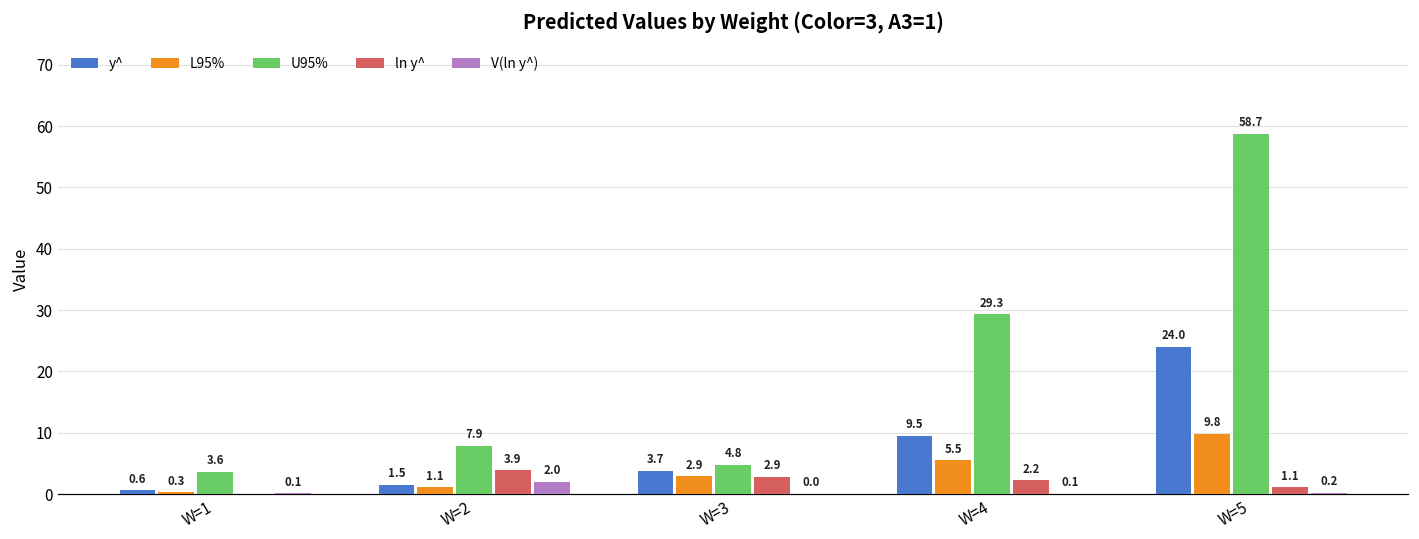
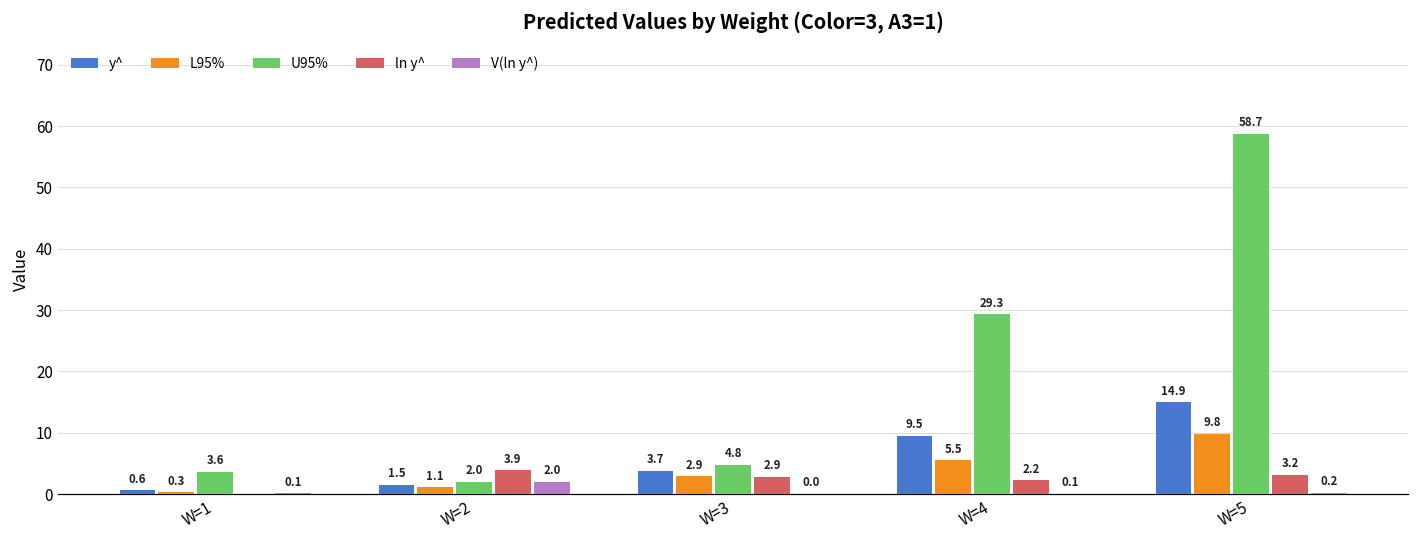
  {
    "y^": {
      "W=1": 0.6,
      "W=2": 1.5,
      "W=3": 3.7,
      "W=4": 9.5,
-     "W=5": 24.0
+     "W=5": 14.9
    },
    "L95%": {
      "W=1": 0.3,
      "W=2": 1.1,
      "W=3": 2.9,
      "W=4": 5.5,
      "W=5": 9.8
    },
    "U95%": {
      "W=1": 3.6,
-     "W=2": 7.9,
+     "W=2": 2.0,
      "W=3": 4.8,
      "W=4": 29.3,
      "W=5": 58.7
    },
    "ln y^": {
      "W=2": 3.9,
      "W=3": 2.9,
      "W=4": 2.2,
-     "W=5": 1.1
+     "W=5": 3.2
    },
    "V(ln y^)": {
      "W=1": 0.1,
      "W=2": 2.0,
      "W=3": 0.0,
      "W=4": 0.1,
      "W=5": 0.2
    }
  }
